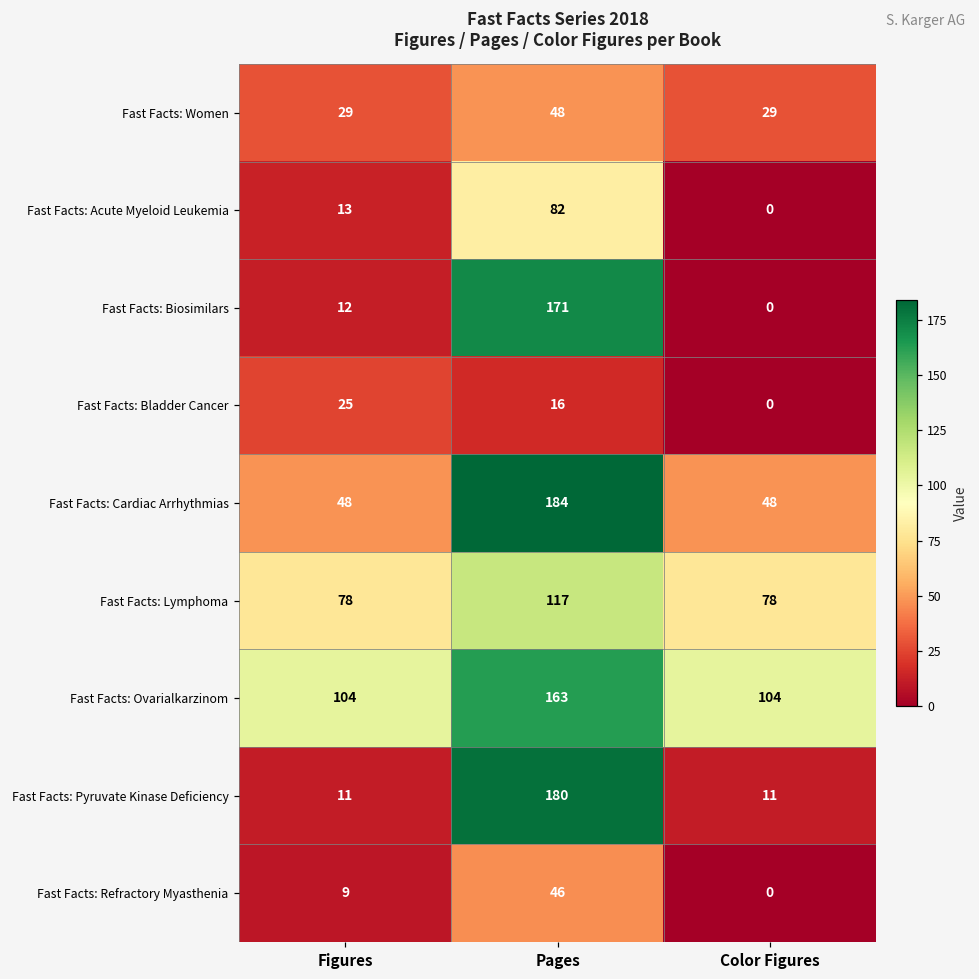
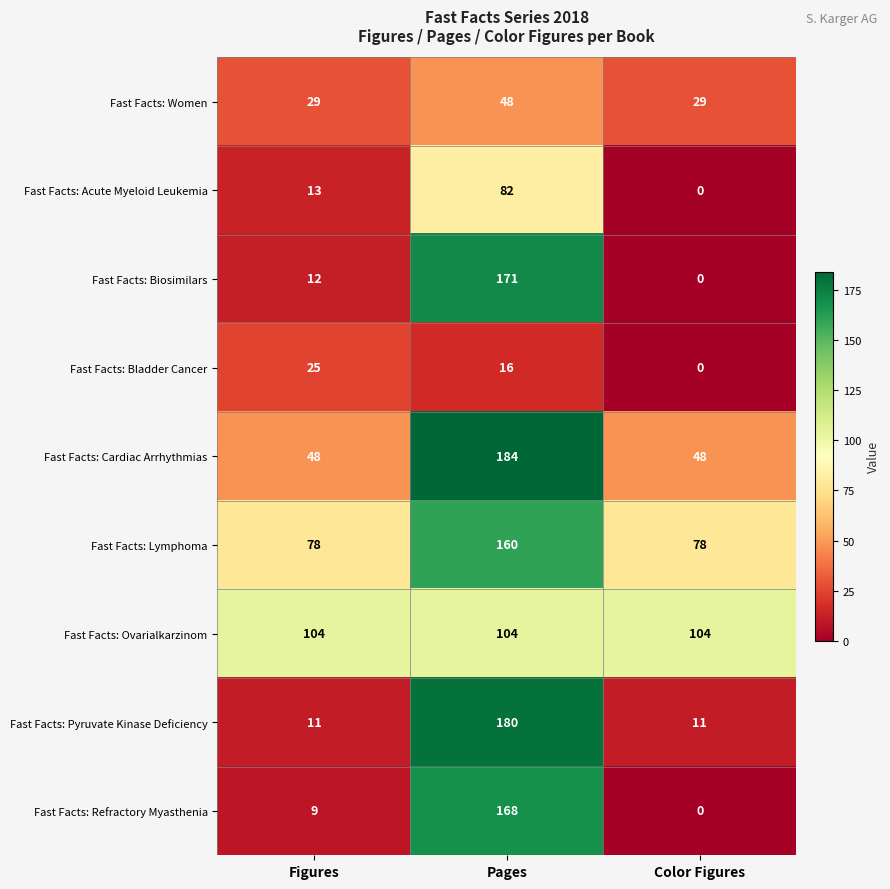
  {
    "Fast Facts: Women": {
      "Figures": 29,
      "Pages": 48,
      "Color Figures": 29
    },
    "Fast Facts: Acute Myeloid Leukemia": {
      "Figures": 13,
      "Pages": 82,
      "Color Figures": 0
    },
    "Fast Facts: Biosimilars": {
      "Figures": 12,
      "Pages": 171,
      "Color Figures": 0
    },
    "Fast Facts: Bladder Cancer": {
      "Figures": 25,
      "Pages": 16,
      "Color Figures": 0
    },
    "Fast Facts: Cardiac Arrhythmias": {
      "Figures": 48,
      "Pages": 184,
      "Color Figures": 48
    },
    "Fast Facts: Lymphoma": {
      "Figures": 78,
-     "Pages": 117,
+     "Pages": 160,
      "Color Figures": 78
    },
    "Fast Facts: Ovarialkarzinom": {
      "Figures": 104,
-     "Pages": 163,
+     "Pages": 104,
      "Color Figures": 104
    },
    "Fast Facts: Pyruvate Kinase Deficiency": {
      "Figures": 11,
      "Pages": 180,
      "Color Figures": 11
    },
    "Fast Facts: Refractory Myasthenia": {
      "Figures": 9,
-     "Pages": 46,
+     "Pages": 168,
      "Color Figures": 0
    }
  }
